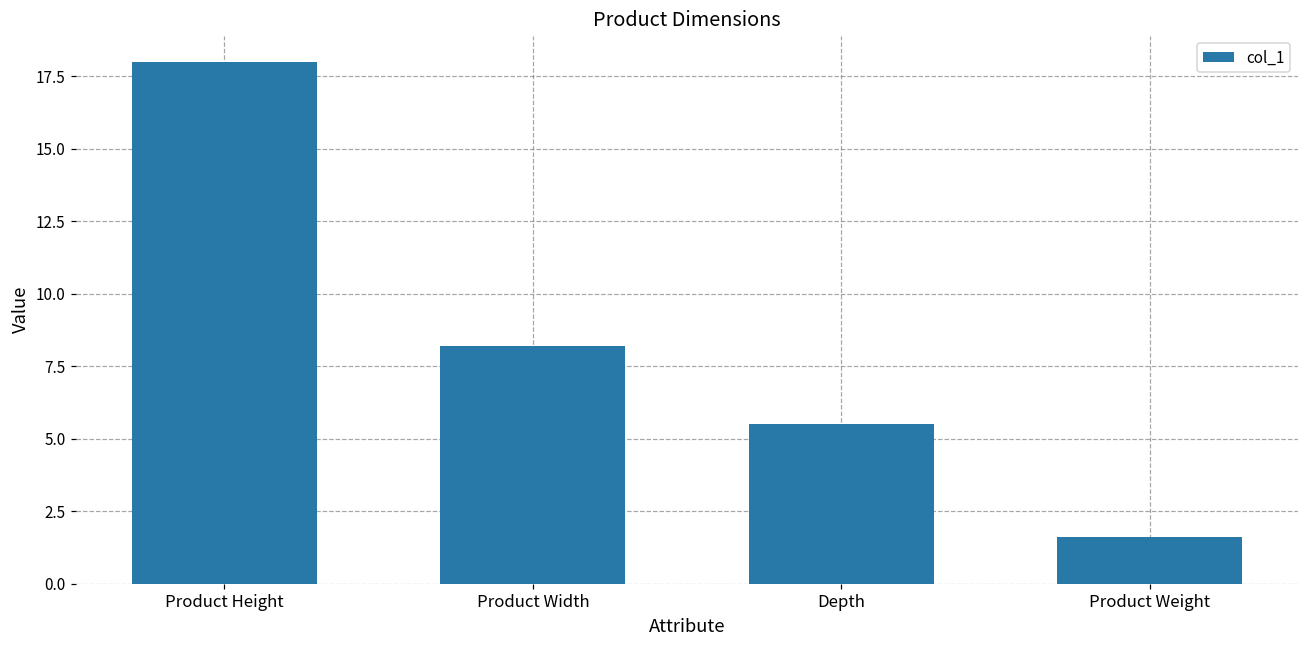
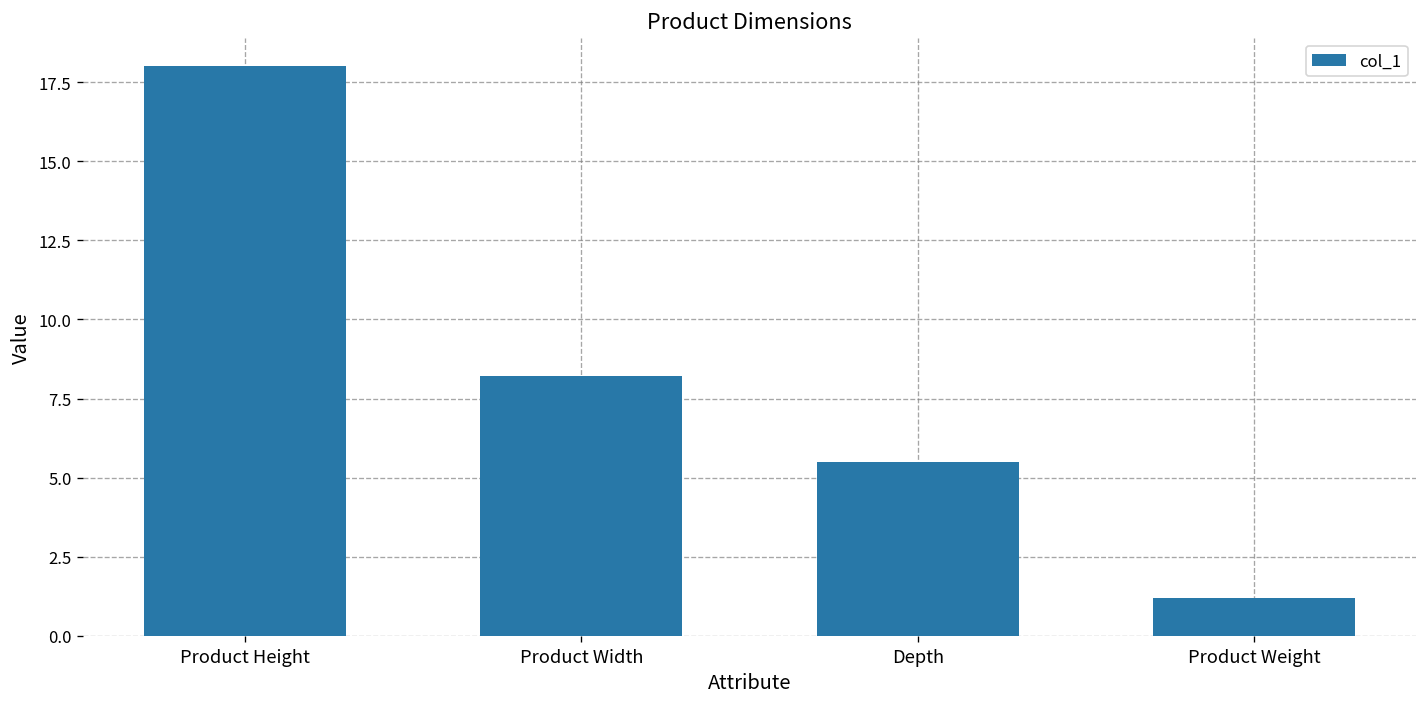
  {
    "Product Height": 18.0,
    "Product Width": 8.2,
    "Depth": 5.5,
-   "Product Weight": 1.6
+   "Product Weight": 1.2
  }
